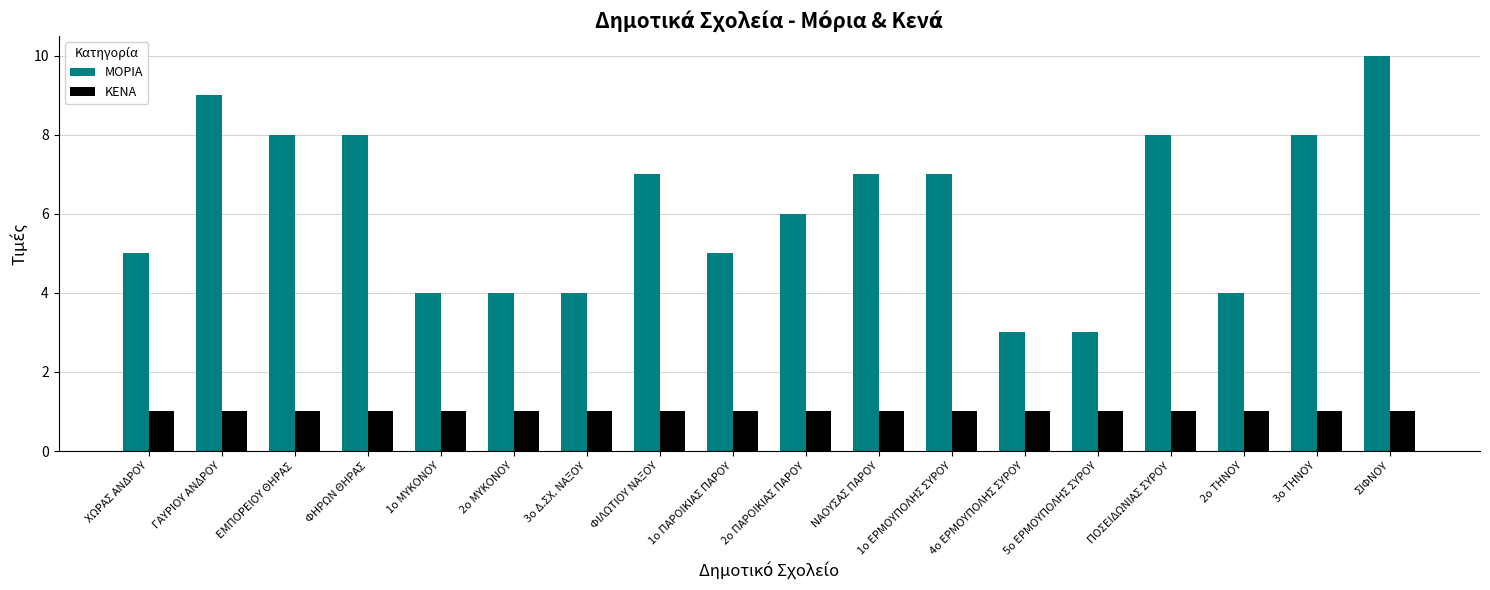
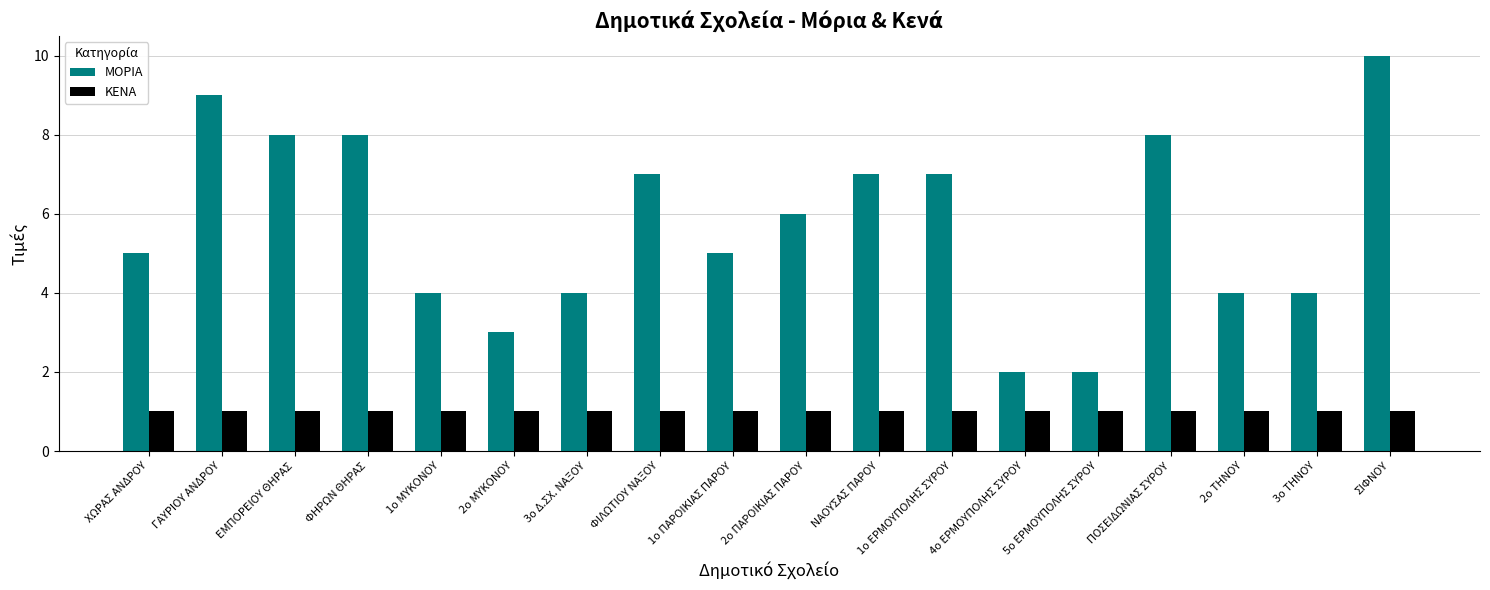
  {
    "ΜΟΡΙΑ": {
      "ΧΩΡΑΣ ΑΝΔΡΟΥ": 5,
      "ΓΑΥΡΙΟΥ ΑΝΔΡΟΥ": 9,
      "ΕΜΠΟΡΕΙΟΥ ΘΗΡΑΣ": 8,
      "ΦΗΡΩΝ ΘΗΡΑΣ": 8,
      "1ο ΜΥΚΟΝΟΥ": 4,
-     "2ο ΜΥΚΟΝΟΥ": 4,
+     "2ο ΜΥΚΟΝΟΥ": 3,
      "3ο Δ.ΣΧ. ΝΑΞΟΥ": 4,
      "ΦΙΛΩΤΙΟΥ ΝΑΞΟΥ": 7,
      "1ο ΠΑΡΟΙΚΙΑΣ ΠΑΡΟΥ": 5,
      "2ο ΠΑΡΟΙΚΙΑΣ ΠΑΡΟΥ": 6,
      "ΝΑΟΥΣΑΣ ΠΑΡΟΥ": 7,
      "1ο ΕΡΜΟΥΠΟΛΗΣ ΣΥΡΟΥ": 7,
-     "4ο ΕΡΜΟΥΠΟΛΗΣ ΣΥΡΟΥ": 3,
-     "5ο ΕΡΜΟΥΠΟΛΗΣ ΣΥΡΟΥ": 3,
+     "4ο ΕΡΜΟΥΠΟΛΗΣ ΣΥΡΟΥ": 2,
+     "5ο ΕΡΜΟΥΠΟΛΗΣ ΣΥΡΟΥ": 2,
      "ΠΟΣΕΙΔΩΝΙΑΣ ΣΥΡΟΥ": 8,
      "2ο ΤΗΝΟΥ": 4,
-     "3ο ΤΗΝΟΥ": 8,
+     "3ο ΤΗΝΟΥ": 4,
      "ΣΙΦΝΟΥ": 10
    },
    "ΚΕΝΑ": {
      "ΧΩΡΑΣ ΑΝΔΡΟΥ": 1,
      "ΓΑΥΡΙΟΥ ΑΝΔΡΟΥ": 1,
      "ΕΜΠΟΡΕΙΟΥ ΘΗΡΑΣ": 1,
      "ΦΗΡΩΝ ΘΗΡΑΣ": 1,
      "1ο ΜΥΚΟΝΟΥ": 1,
      "2ο ΜΥΚΟΝΟΥ": 1,
      "3ο Δ.ΣΧ. ΝΑΞΟΥ": 1,
      "ΦΙΛΩΤΙΟΥ ΝΑΞΟΥ": 1,
      "1ο ΠΑΡΟΙΚΙΑΣ ΠΑΡΟΥ": 1,
      "2ο ΠΑΡΟΙΚΙΑΣ ΠΑΡΟΥ": 1,
      "ΝΑΟΥΣΑΣ ΠΑΡΟΥ": 1,
      "1ο ΕΡΜΟΥΠΟΛΗΣ ΣΥΡΟΥ": 1,
      "4ο ΕΡΜΟΥΠΟΛΗΣ ΣΥΡΟΥ": 1,
      "5ο ΕΡΜΟΥΠΟΛΗΣ ΣΥΡΟΥ": 1,
      "ΠΟΣΕΙΔΩΝΙΑΣ ΣΥΡΟΥ": 1,
      "2ο ΤΗΝΟΥ": 1,
      "3ο ΤΗΝΟΥ": 1,
      "ΣΙΦΝΟΥ": 1
    }
  }
